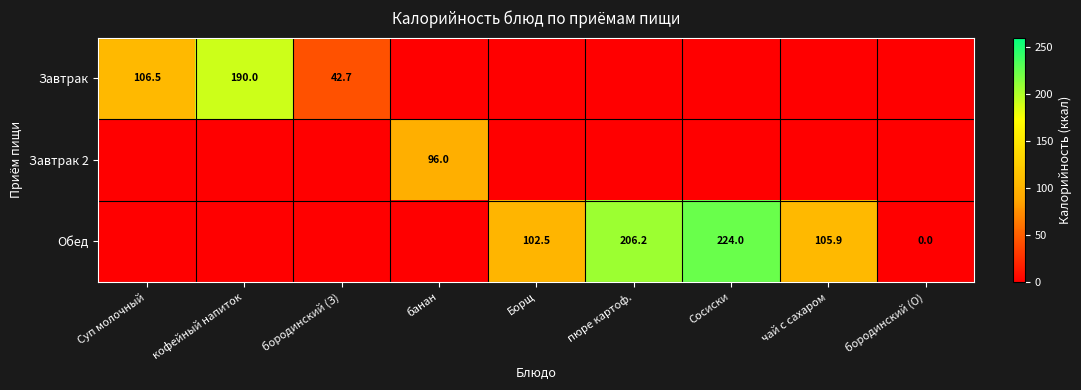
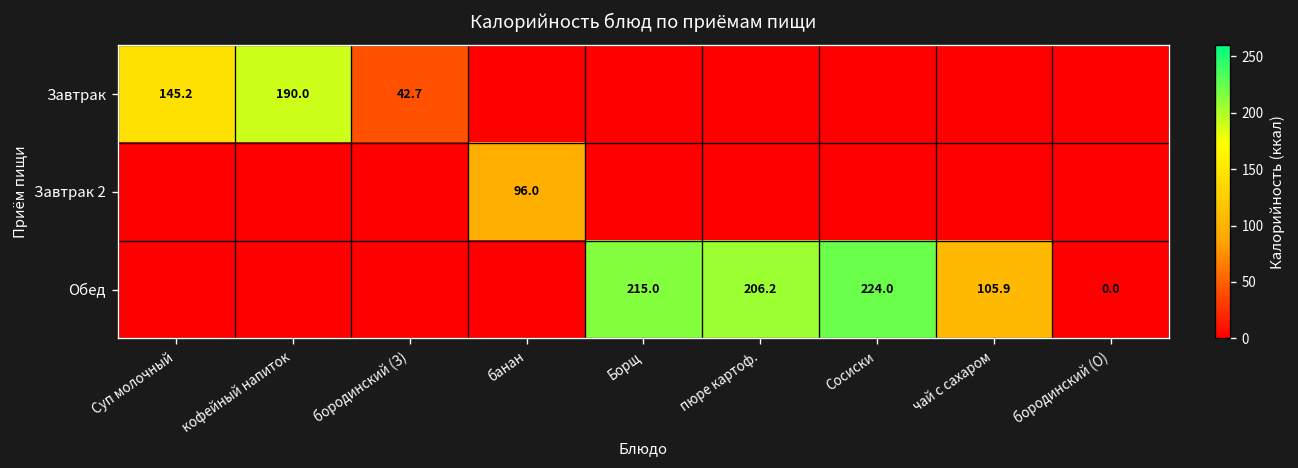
  {
    "Завтрак": {
-     "Суп молочный": 106.5,
+     "Суп молочный": 145.2,
      "кофейный напиток": 190.0,
      "бородинский (З)": 42.7
    },
    "Завтрак 2": {
      "банан": 96.0
    },
    "Обед": {
-     "Борщ": 102.5,
+     "Борщ": 215.0,
      "пюре картоф.": 206.2,
      "Сосиски": 224.0,
      "чай с сахаром": 105.9,
      "бородинский (О)": 0.0
    }
  }
